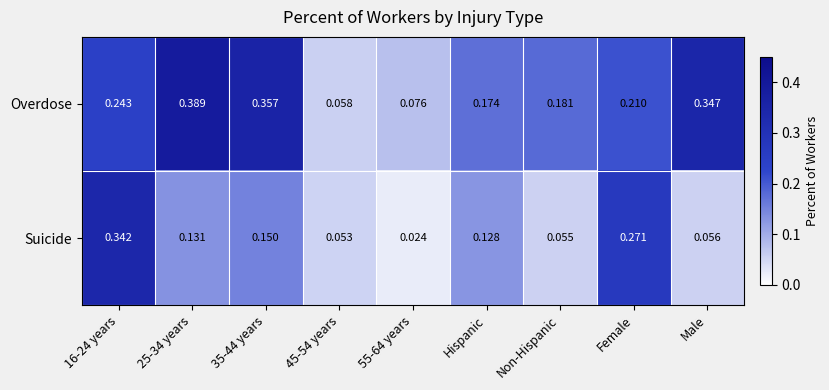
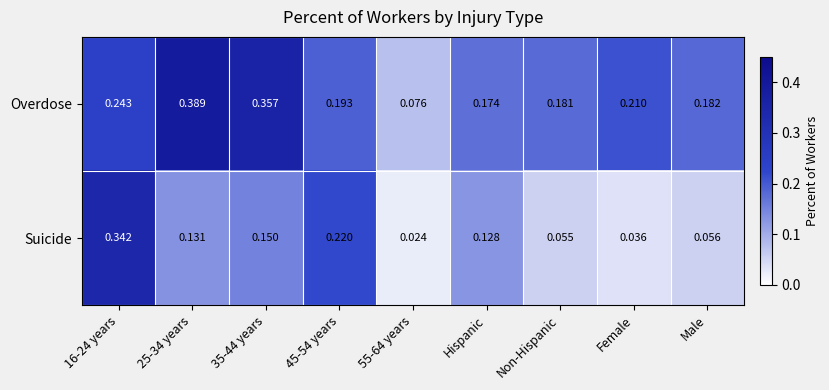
  {
    "Overdose": {
      "16-24 years": 0.243,
      "25-34 years": 0.389,
      "35-44 years": 0.357,
-     "45-54 years": 0.058,
+     "45-54 years": 0.193,
      "55-64 years": 0.076,
      "Hispanic": 0.174,
      "Non-Hispanic": 0.181,
      "Female": 0.210,
-     "Male": 0.347
+     "Male": 0.182
    },
    "Suicide": {
      "16-24 years": 0.342,
      "25-34 years": 0.131,
      "35-44 years": 0.150,
-     "45-54 years": 0.053,
+     "45-54 years": 0.220,
      "55-64 years": 0.024,
      "Hispanic": 0.128,
      "Non-Hispanic": 0.055,
-     "Female": 0.271,
+     "Female": 0.036,
      "Male": 0.056
    }
  }
